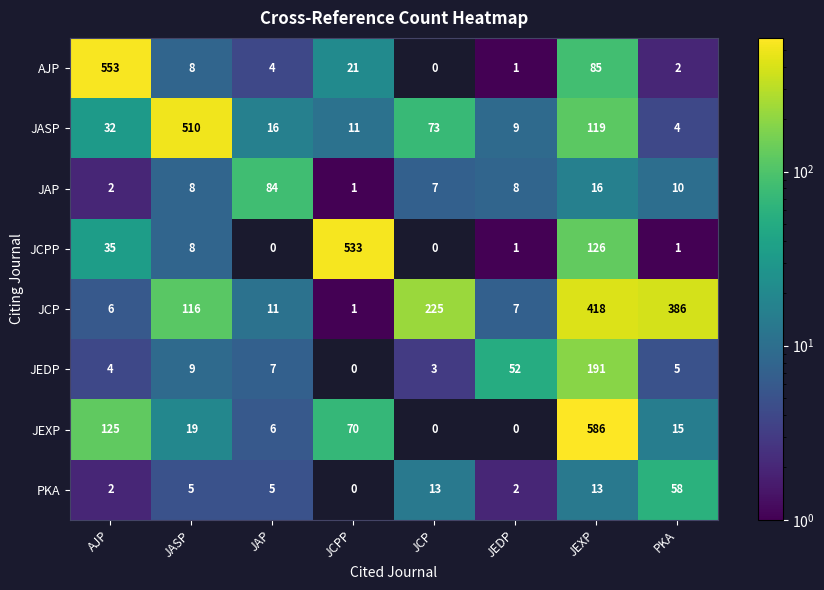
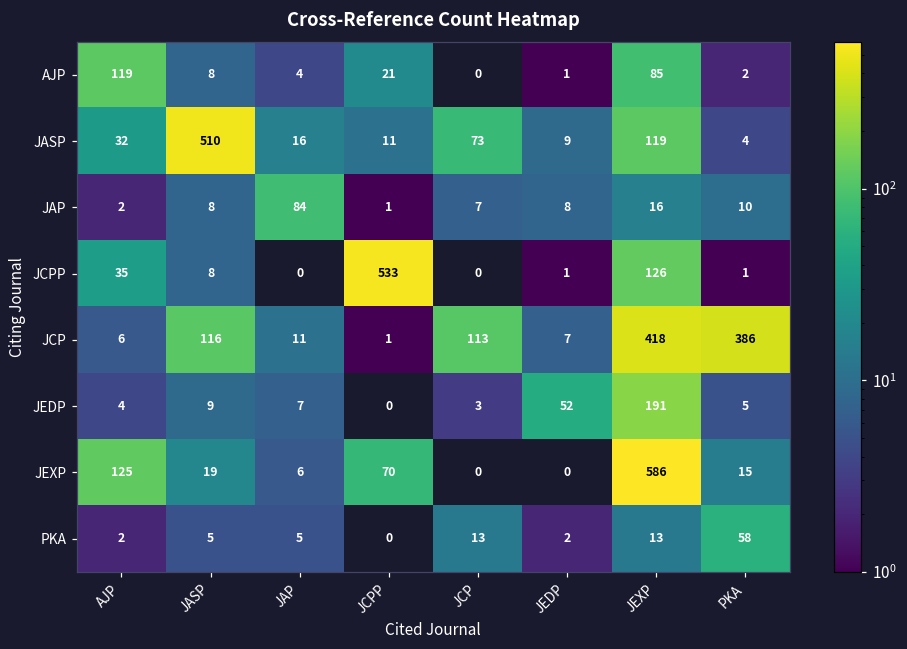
  {
    "AJP": {
-     "AJP": 553,
+     "AJP": 119,
      "JASP": 8,
      "JAP": 4,
      "JCPP": 21,
      "JCP": 0,
      "JEDP": 1,
      "JEXP": 85,
      "PKA": 2
    },
    "JASP": {
      "AJP": 32,
      "JASP": 510,
      "JAP": 16,
      "JCPP": 11,
      "JCP": 73,
      "JEDP": 9,
      "JEXP": 119,
      "PKA": 4
    },
    "JAP": {
      "AJP": 2,
      "JASP": 8,
      "JAP": 84,
      "JCPP": 1,
      "JCP": 7,
      "JEDP": 8,
      "JEXP": 16,
      "PKA": 10
    },
    "JCPP": {
      "AJP": 35,
      "JASP": 8,
      "JAP": 0,
      "JCPP": 533,
      "JCP": 0,
      "JEDP": 1,
      "JEXP": 126,
      "PKA": 1
    },
    "JCP": {
      "AJP": 6,
      "JASP": 116,
      "JAP": 11,
      "JCPP": 1,
-     "JCP": 225,
+     "JCP": 113,
      "JEDP": 7,
      "JEXP": 418,
      "PKA": 386
    },
    "JEDP": {
      "AJP": 4,
      "JASP": 9,
      "JAP": 7,
      "JCPP": 0,
      "JCP": 3,
      "JEDP": 52,
      "JEXP": 191,
      "PKA": 5
    },
    "JEXP": {
      "AJP": 125,
      "JASP": 19,
      "JAP": 6,
      "JCPP": 70,
      "JCP": 0,
      "JEDP": 0,
      "JEXP": 586,
      "PKA": 15
    },
    "PKA": {
      "AJP": 2,
      "JASP": 5,
      "JAP": 5,
      "JCPP": 0,
      "JCP": 13,
      "JEDP": 2,
      "JEXP": 13,
      "PKA": 58
    }
  }
